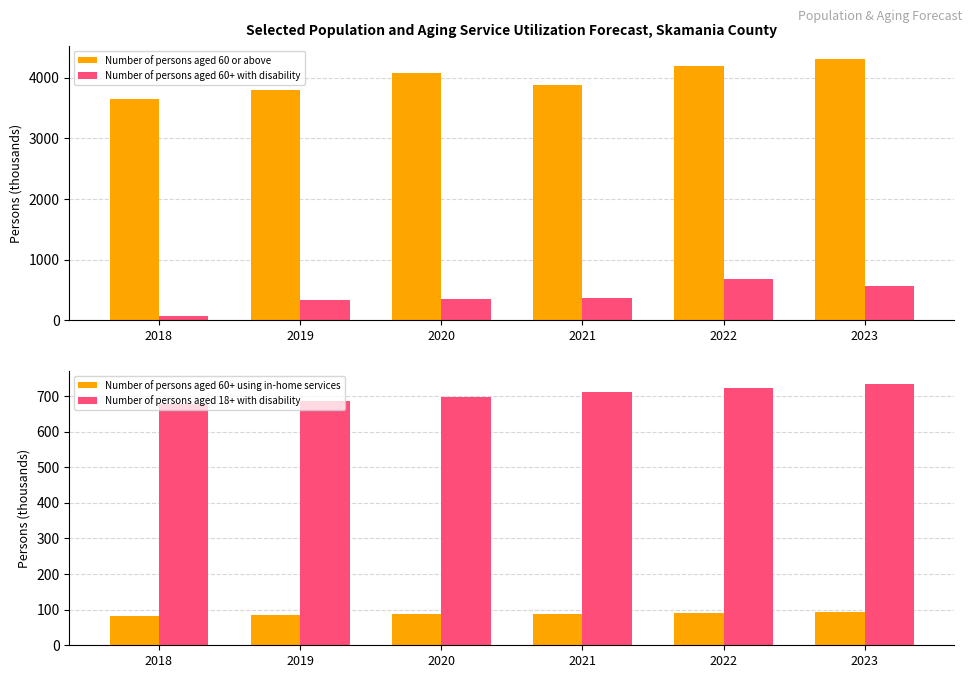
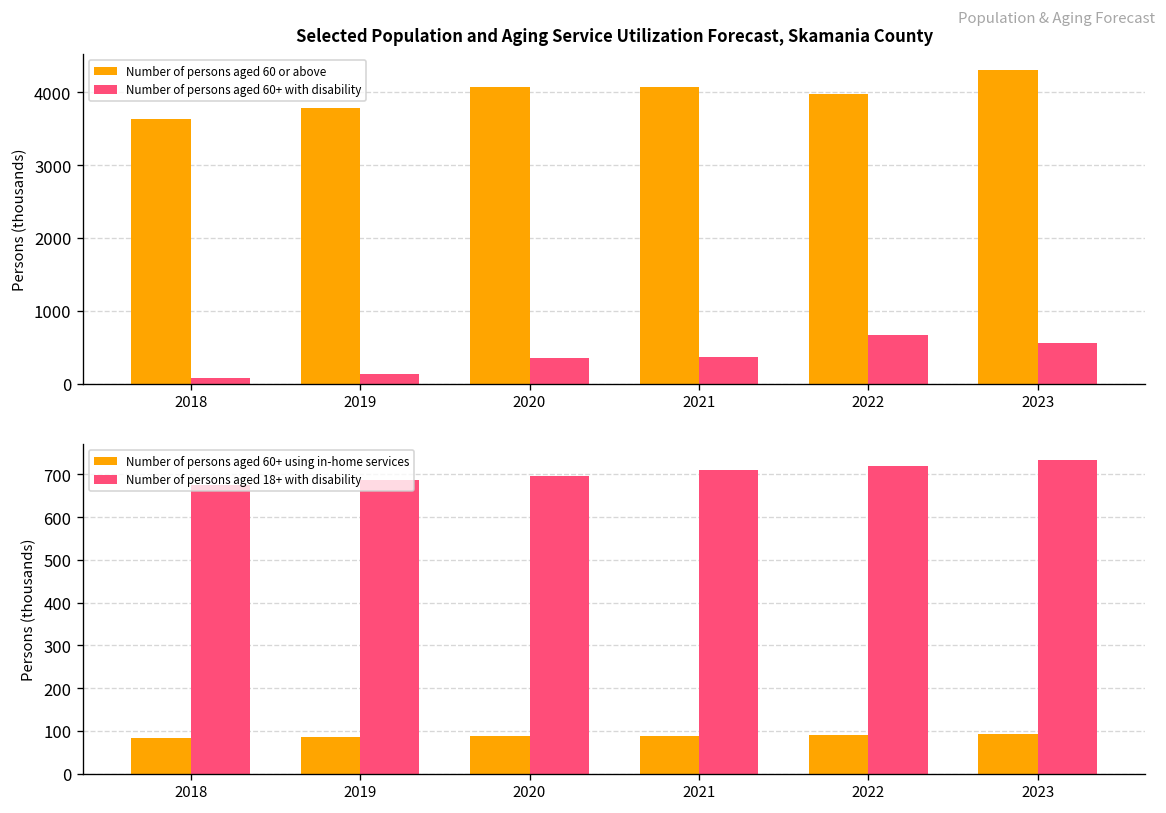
  {
    "Selected Population and Aging Service Utilization Forecast, Skamania County": {
      "Number of persons aged 60 or above": {
        "2018": 3600,
        "2019": 3800,
        "2020": 4100,
-       "2021": 3900,
-       "2022": 4200,
+       "2021": 4100,
+       "2022": 4000,
        "2023": 4300
      },
      "Number of persons aged 60+ with disability": {
        "2018": 100,
-       "2019": 300,
+       "2019": 100,
        "2020": 400,
        "2021": 400,
        "2022": 700,
        "2023": 600
      }
    }
  }
